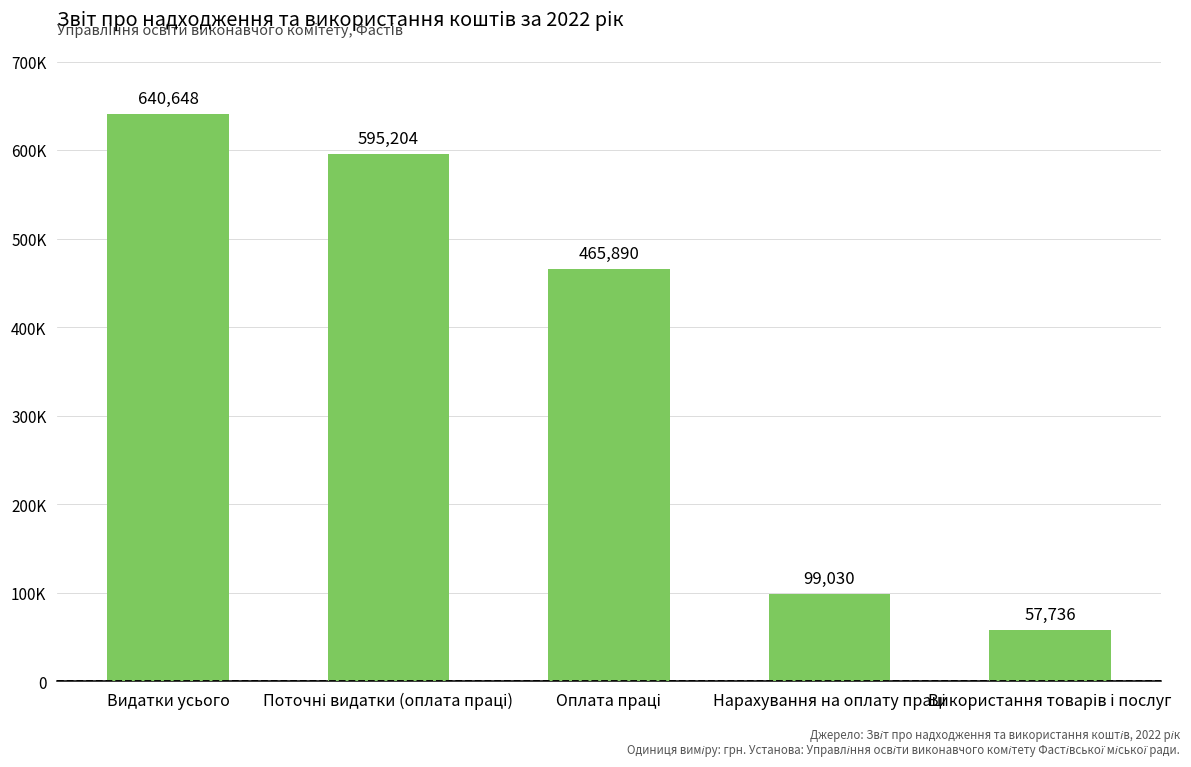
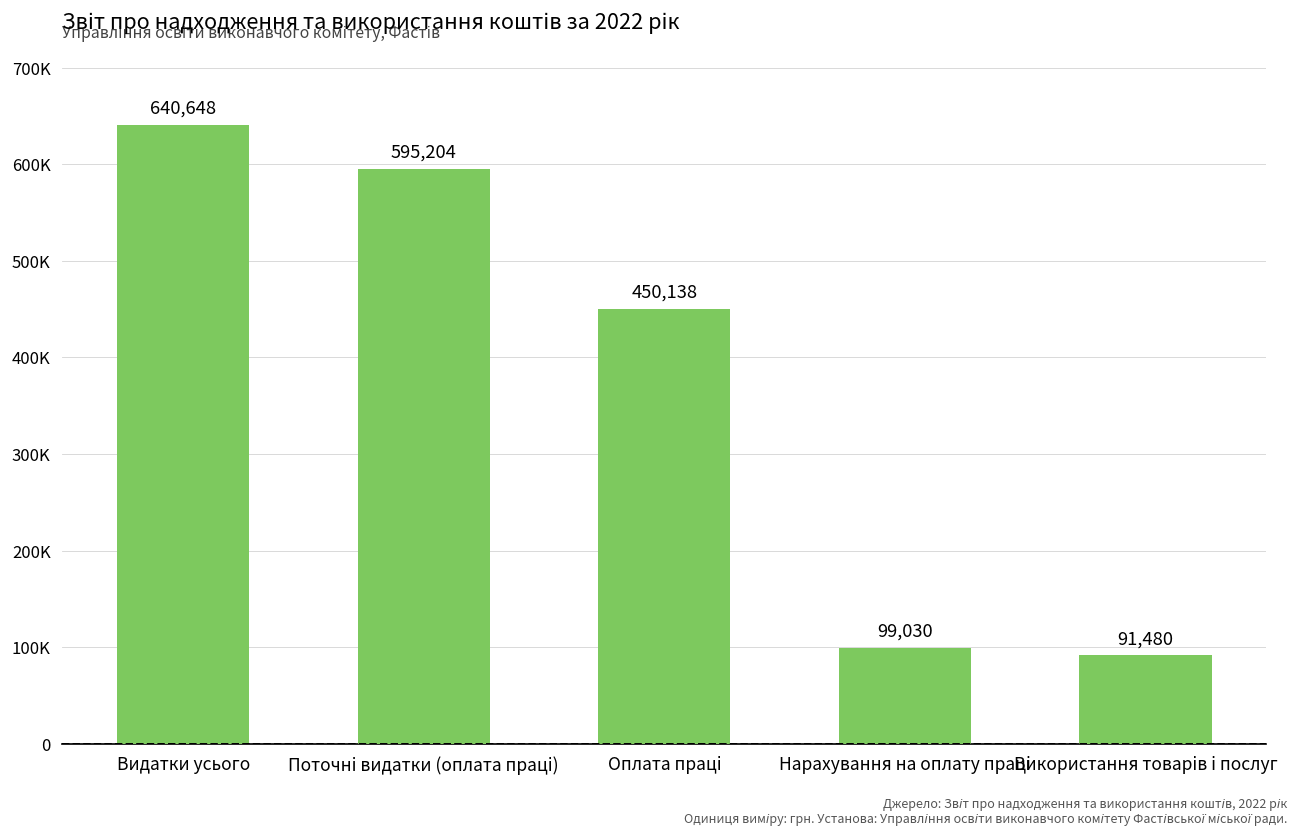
  {
    "Видатки усього": "640,648",
    "Поточні видатки (оплата праці)": "595,204",
-   "Оплата праці": "465,890",
+   "Оплата праці": "450,138",
    "Нарахування на оплату праці": "99,030",
-   "Використання товарів і послуг": "57,736"
+   "Використання товарів і послуг": "91,480"
  }
